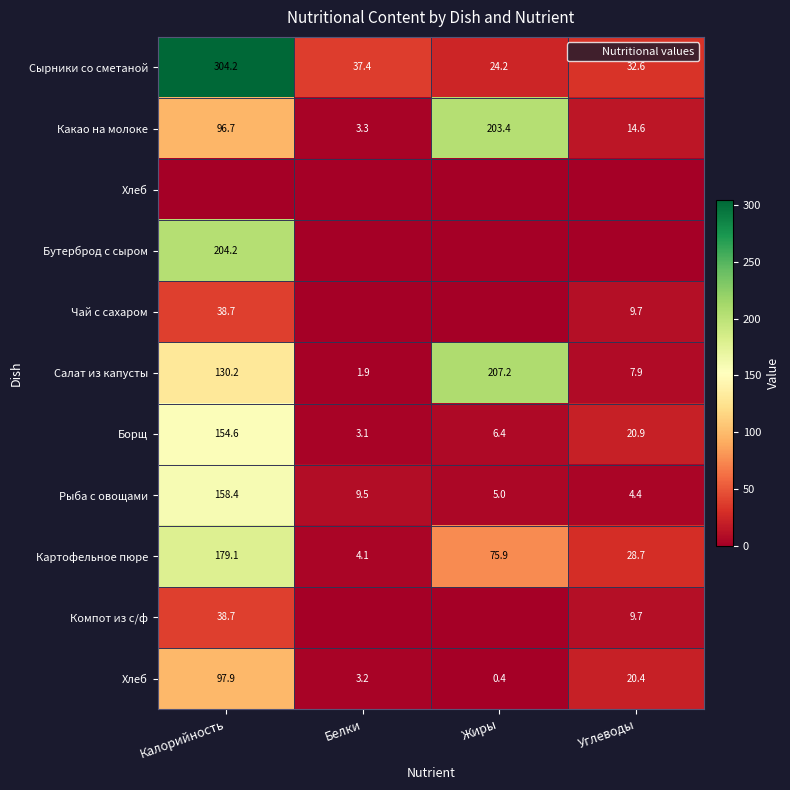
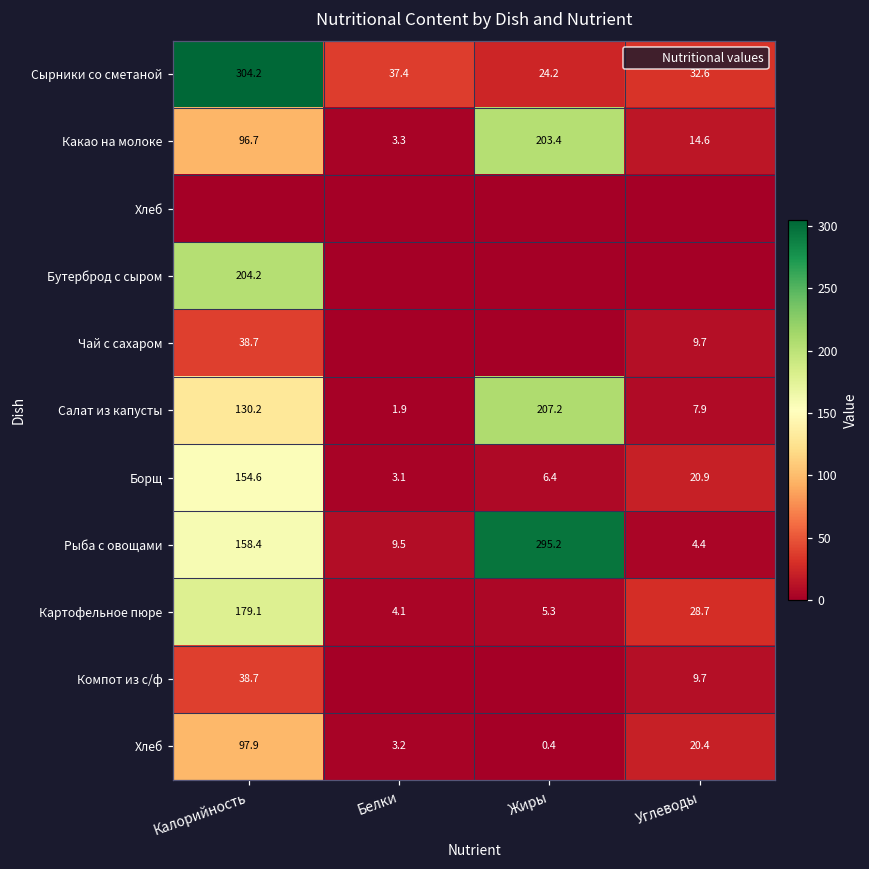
  {
    "Сырники со сметаной": {
      "Калорийность": 304.2,
      "Белки": 37.4,
      "Жиры": 24.2,
      "Углеводы": 32.6
    },
    "Какао на молоке": {
      "Калорийность": 96.7,
      "Белки": 3.3,
      "Жиры": 203.4,
      "Углеводы": 14.6
    },
    "Бутерброд с сыром": {
      "Калорийность": 204.2
    },
    "Чай с сахаром": {
      "Калорийность": 38.7,
      "Углеводы": 9.7
    },
    "Салат из капусты": {
      "Калорийность": 130.2,
      "Белки": 1.9,
      "Жиры": 207.2,
      "Углеводы": 7.9
    },
    "Борщ": {
      "Калорийность": 154.6,
      "Белки": 3.1,
      "Жиры": 6.4,
      "Углеводы": 20.9
    },
    "Рыба с овощами": {
      "Калорийность": 158.4,
      "Белки": 9.5,
-     "Жиры": 5.0,
+     "Жиры": 295.2,
      "Углеводы": 4.4
    },
    "Картофельное пюре": {
      "Калорийность": 179.1,
      "Белки": 4.1,
-     "Жиры": 75.9,
+     "Жиры": 5.3,
      "Углеводы": 28.7
    },
    "Компот из с/ф": {
      "Калорийность": 38.7,
      "Углеводы": 9.7
    }
  }
